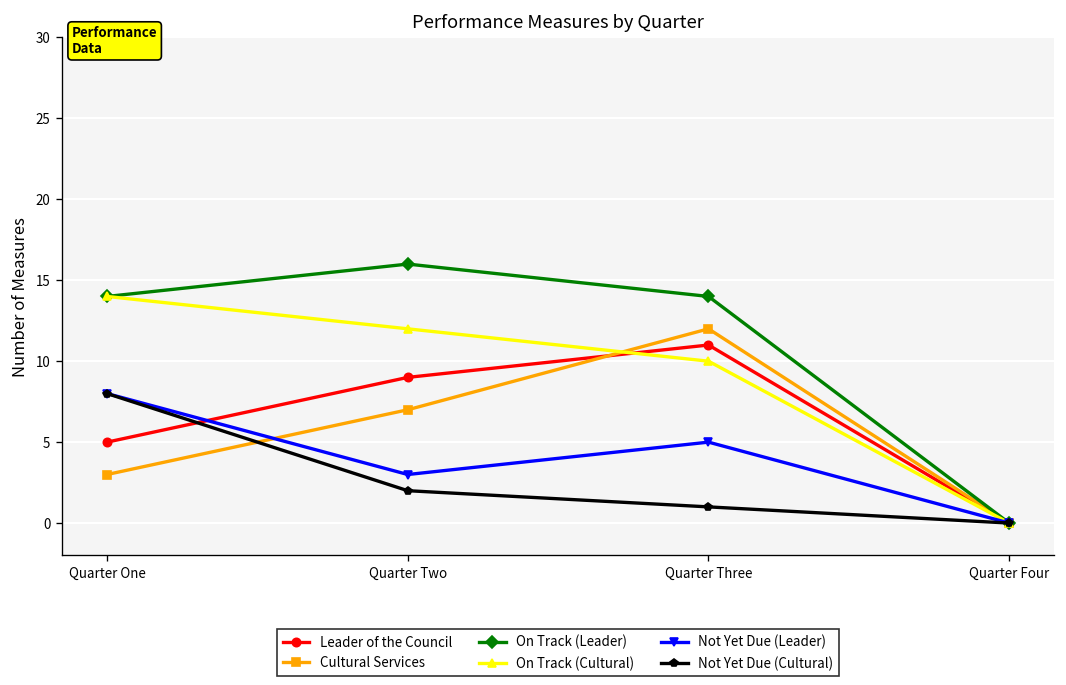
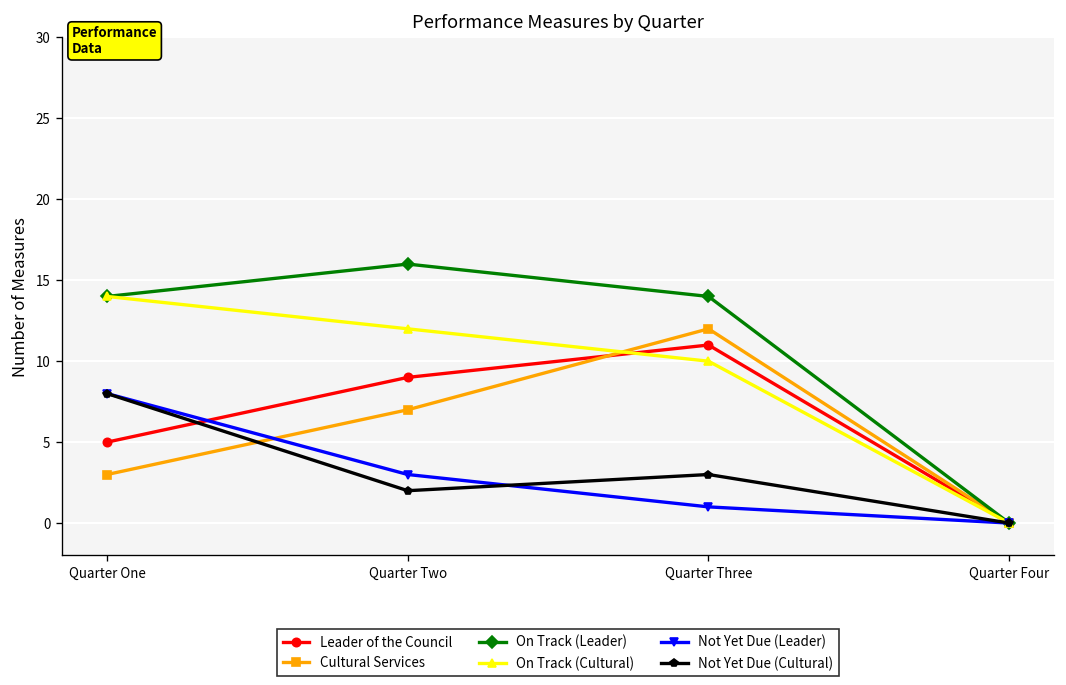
  {
    "Leader of the Council": {
      "Quarter One": 5,
      "Quarter Two": 9,
      "Quarter Three": 11
    },
    "Cultural Services": {
      "Quarter One": 3,
      "Quarter Two": 7,
      "Quarter Three": 12
    },
    "On Track (Leader)": {
      "Quarter Two": 16,
      "Quarter Three": 14
    },
    "On Track (Cultural)": {
      "Quarter Two": 12,
      "Quarter Three": 10
    },
    "Not Yet Due (Leader)": {
      "Quarter Two": 3,
-     "Quarter Three": 5
+     "Quarter Three": 1
    },
    "Not Yet Due (Cultural)": {
      "Quarter Two": 2,
-     "Quarter Three": 1
+     "Quarter Three": 3
    }
  }
